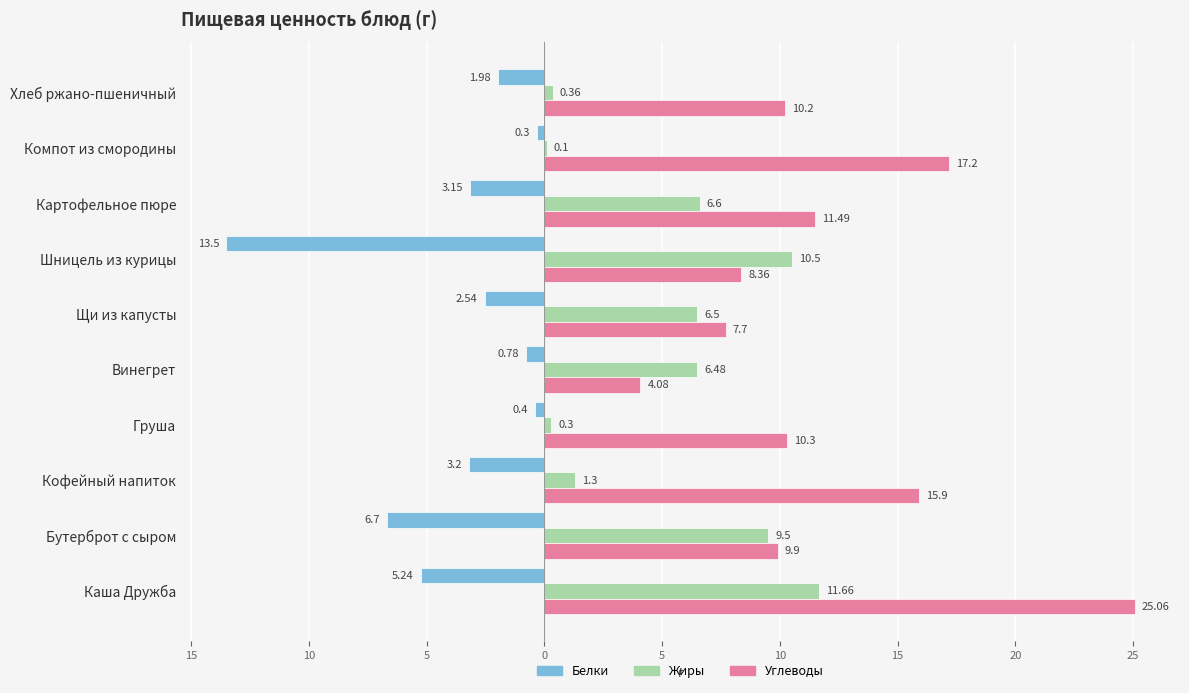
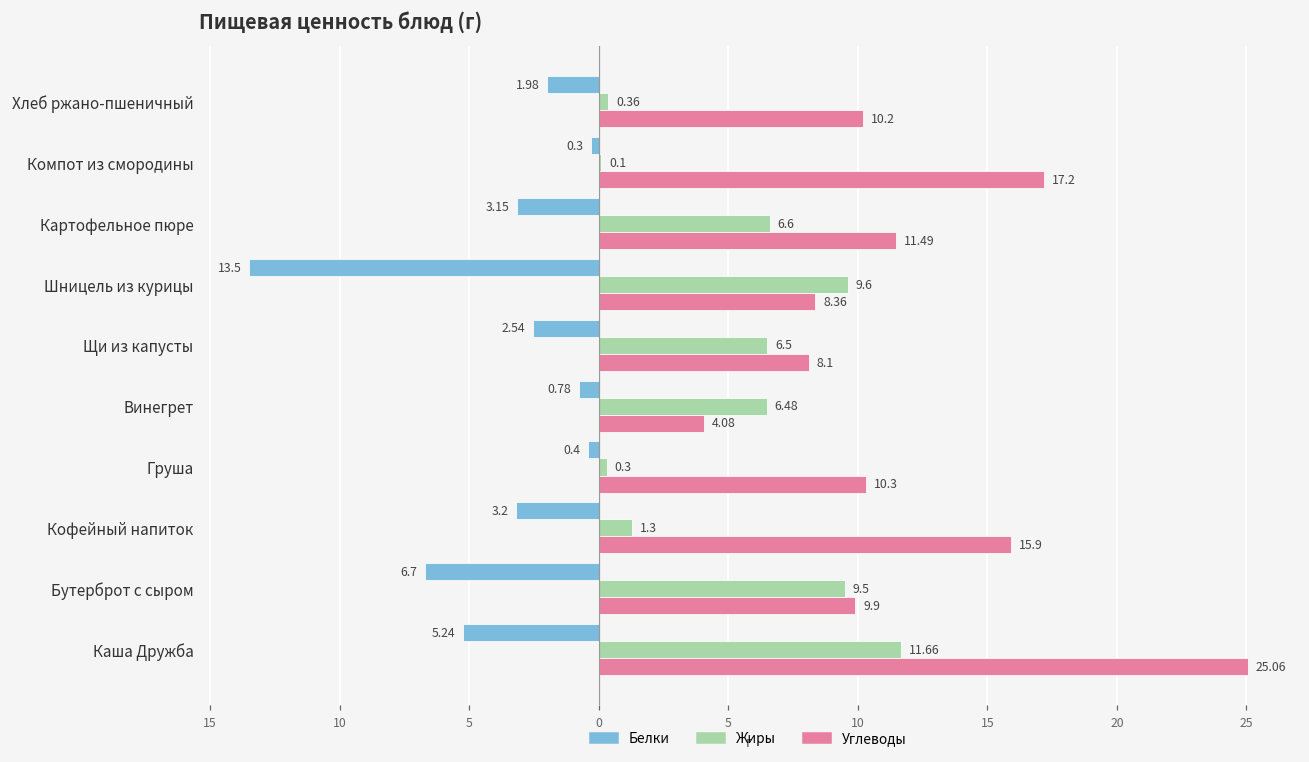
  {
    "Жиры": {
      "Хлеб ржано-пшеничный": 0.36,
      "Компот из смородины": 0.1,
      "Картофельное пюре": 6.6,
-     "Шницель из курицы": 10.5,
+     "Шницель из курицы": 9.6,
      "Щи из капусты": 6.5,
      "Винегрет": 6.48,
      "Груша": 0.3,
      "Кофейный напиток": 1.3,
      "Бутерброт с сыром": 9.5,
      "Каша Дружба": 11.66
    },
    "Углеводы": {
      "Хлеб ржано-пшеничный": 10.2,
      "Компот из смородины": 17.2,
      "Картофельное пюре": 11.49,
      "Шницель из курицы": 8.36,
-     "Щи из капусты": 7.7,
+     "Щи из капусты": 8.1,
      "Винегрет": 4.08,
      "Груша": 10.3,
      "Кофейный напиток": 15.9,
      "Бутерброт с сыром": 9.9,
      "Каша Дружба": 25.06
    }
  }
